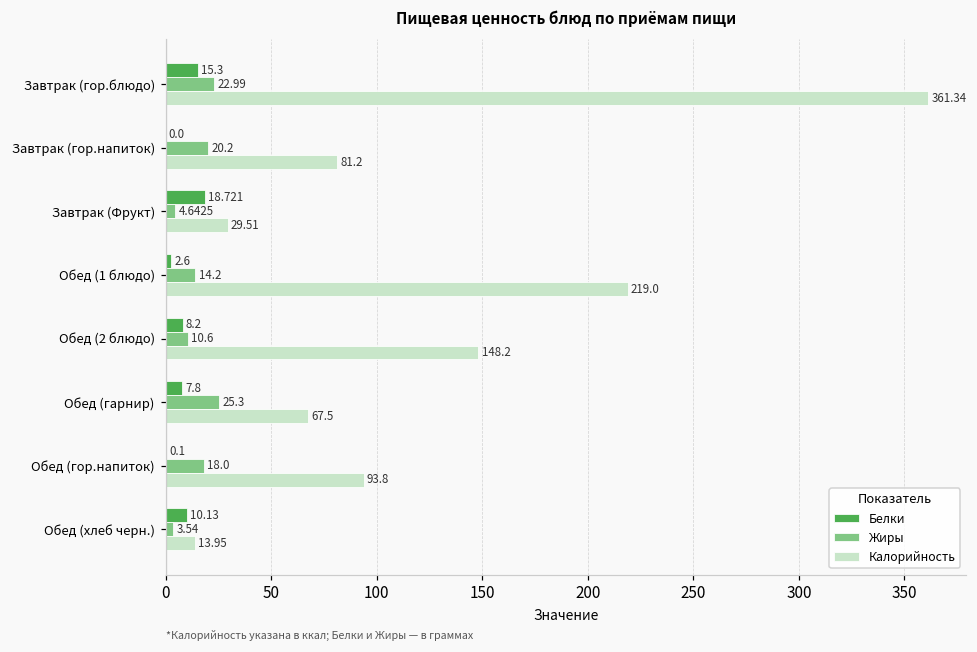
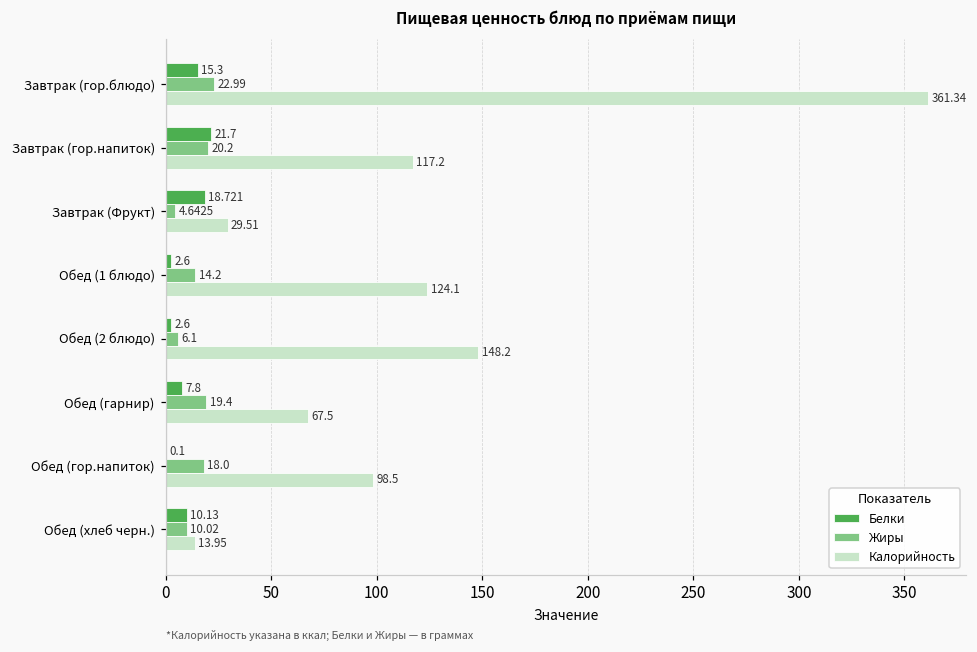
  {
    "Белки": {
      "Завтрак (гор.блюдо)": 15.3,
-     "Завтрак (гор.напиток)": 0.0,
+     "Завтрак (гор.напиток)": 21.7,
      "Завтрак (Фрукт)": 18.721,
      "Обед (1 блюдо)": 2.6,
-     "Обед (2 блюдо)": 8.2,
+     "Обед (2 блюдо)": 2.6,
      "Обед (гарнир)": 7.8,
      "Обед (гор.напиток)": 0.1,
      "Обед (хлеб черн.)": 10.13
    },
    "Жиры": {
      "Завтрак (гор.блюдо)": 22.99,
      "Завтрак (гор.напиток)": 20.2,
      "Завтрак (Фрукт)": 4.6425,
      "Обед (1 блюдо)": 14.2,
-     "Обед (2 блюдо)": 10.6,
-     "Обед (гарнир)": 25.3,
+     "Обед (2 блюдо)": 6.1,
+     "Обед (гарнир)": 19.4,
      "Обед (гор.напиток)": 18.0,
-     "Обед (хлеб черн.)": 3.54
+     "Обед (хлеб черн.)": 10.02
    },
    "Калорийность": {
      "Завтрак (гор.блюдо)": 361.34,
-     "Завтрак (гор.напиток)": 81.2,
+     "Завтрак (гор.напиток)": 117.2,
      "Завтрак (Фрукт)": 29.51,
-     "Обед (1 блюдо)": 219.0,
+     "Обед (1 блюдо)": 124.1,
      "Обед (2 блюдо)": 148.2,
      "Обед (гарнир)": 67.5,
-     "Обед (гор.напиток)": 93.8,
+     "Обед (гор.напиток)": 98.5,
      "Обед (хлеб черн.)": 13.95
    }
  }
